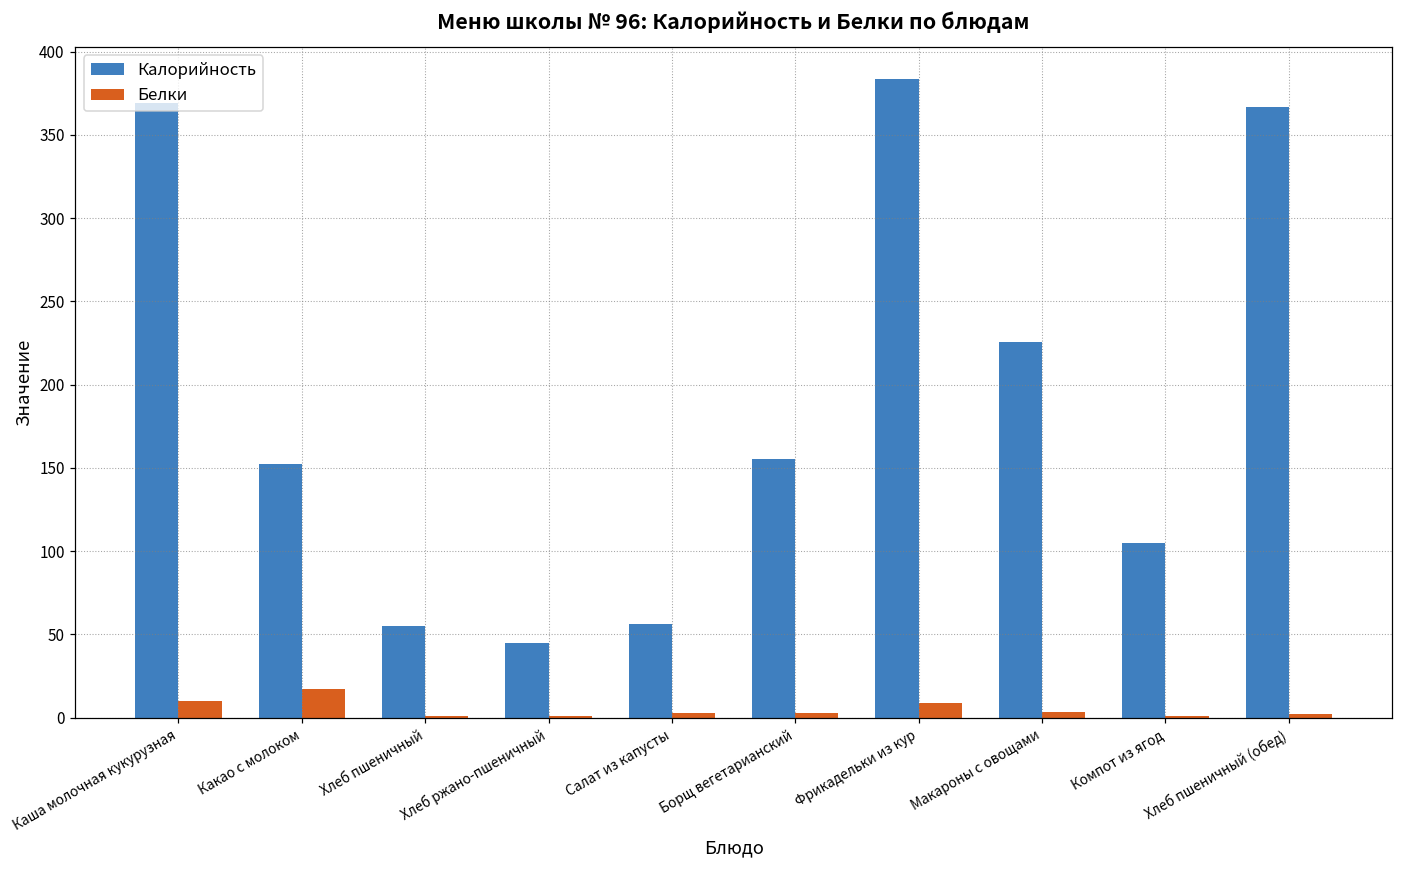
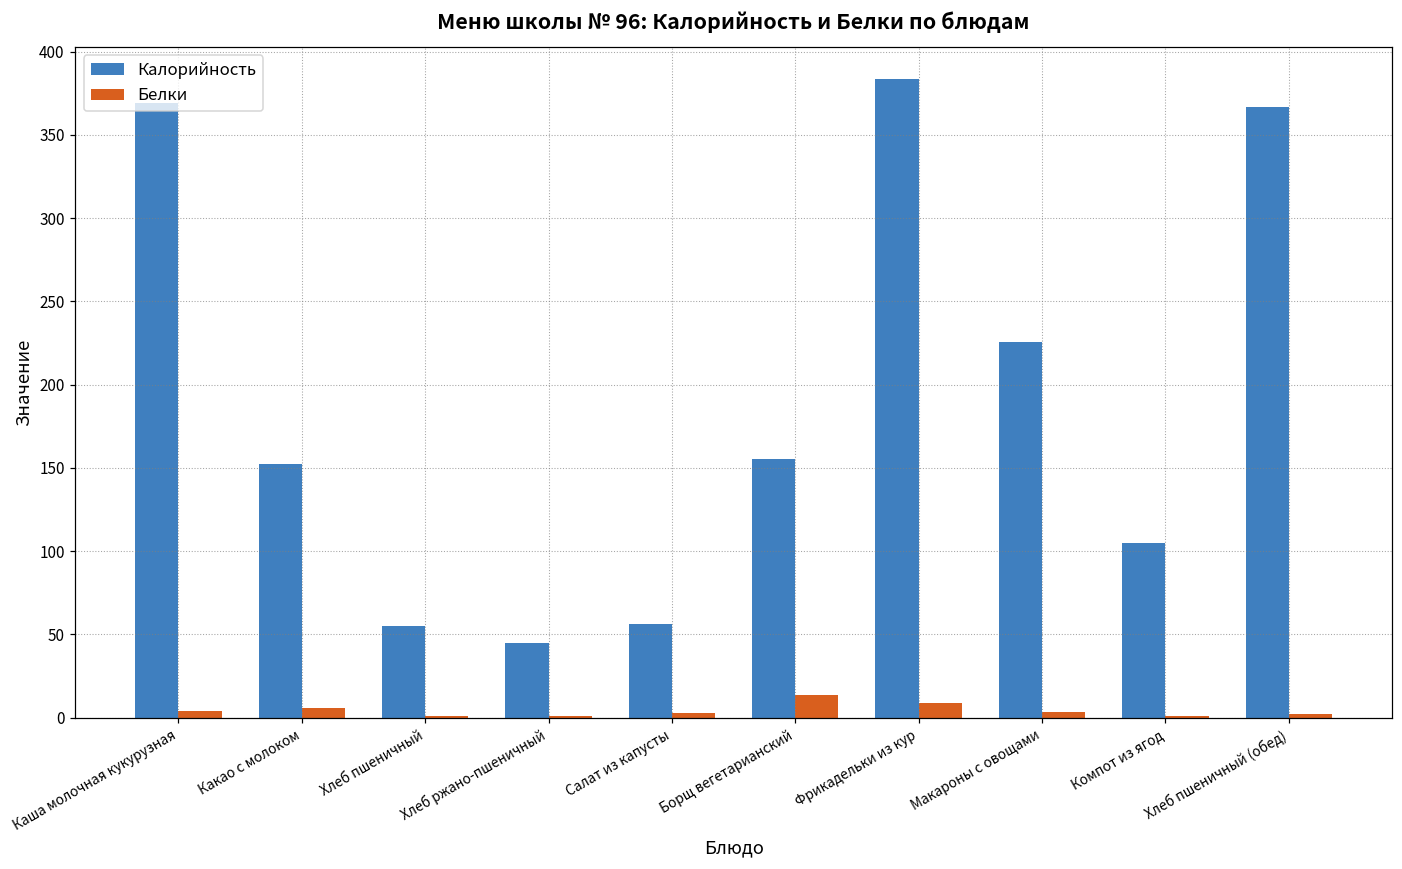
  {
    "Калорийность": {
      "Какао с молоком": 152,
      "Хлеб пшеничный": 55,
      "Хлеб ржано-пшеничный": 45,
      "Салат из капусты": 56,
      "Борщ вегетарианский": 155,
      "Фрикадельки из кур": 384,
      "Макароны с овощами": 225,
      "Компот из ягод": 105,
      "Хлеб пшеничный (обед)": 367
    },
    "Белки": {
-     "Каша молочная кукурузная": 10,
-     "Какао с молоком": 17,
+     "Каша молочная кукурузная": 4,
+     "Какао с молоком": 6,
      "Салат из капусты": 3,
-     "Борщ вегетарианский": 3,
+     "Борщ вегетарианский": 13,
      "Фрикадельки из кур": 9,
      "Макароны с овощами": 3,
      "Хлеб пшеничный (обед)": 2
    }
  }
